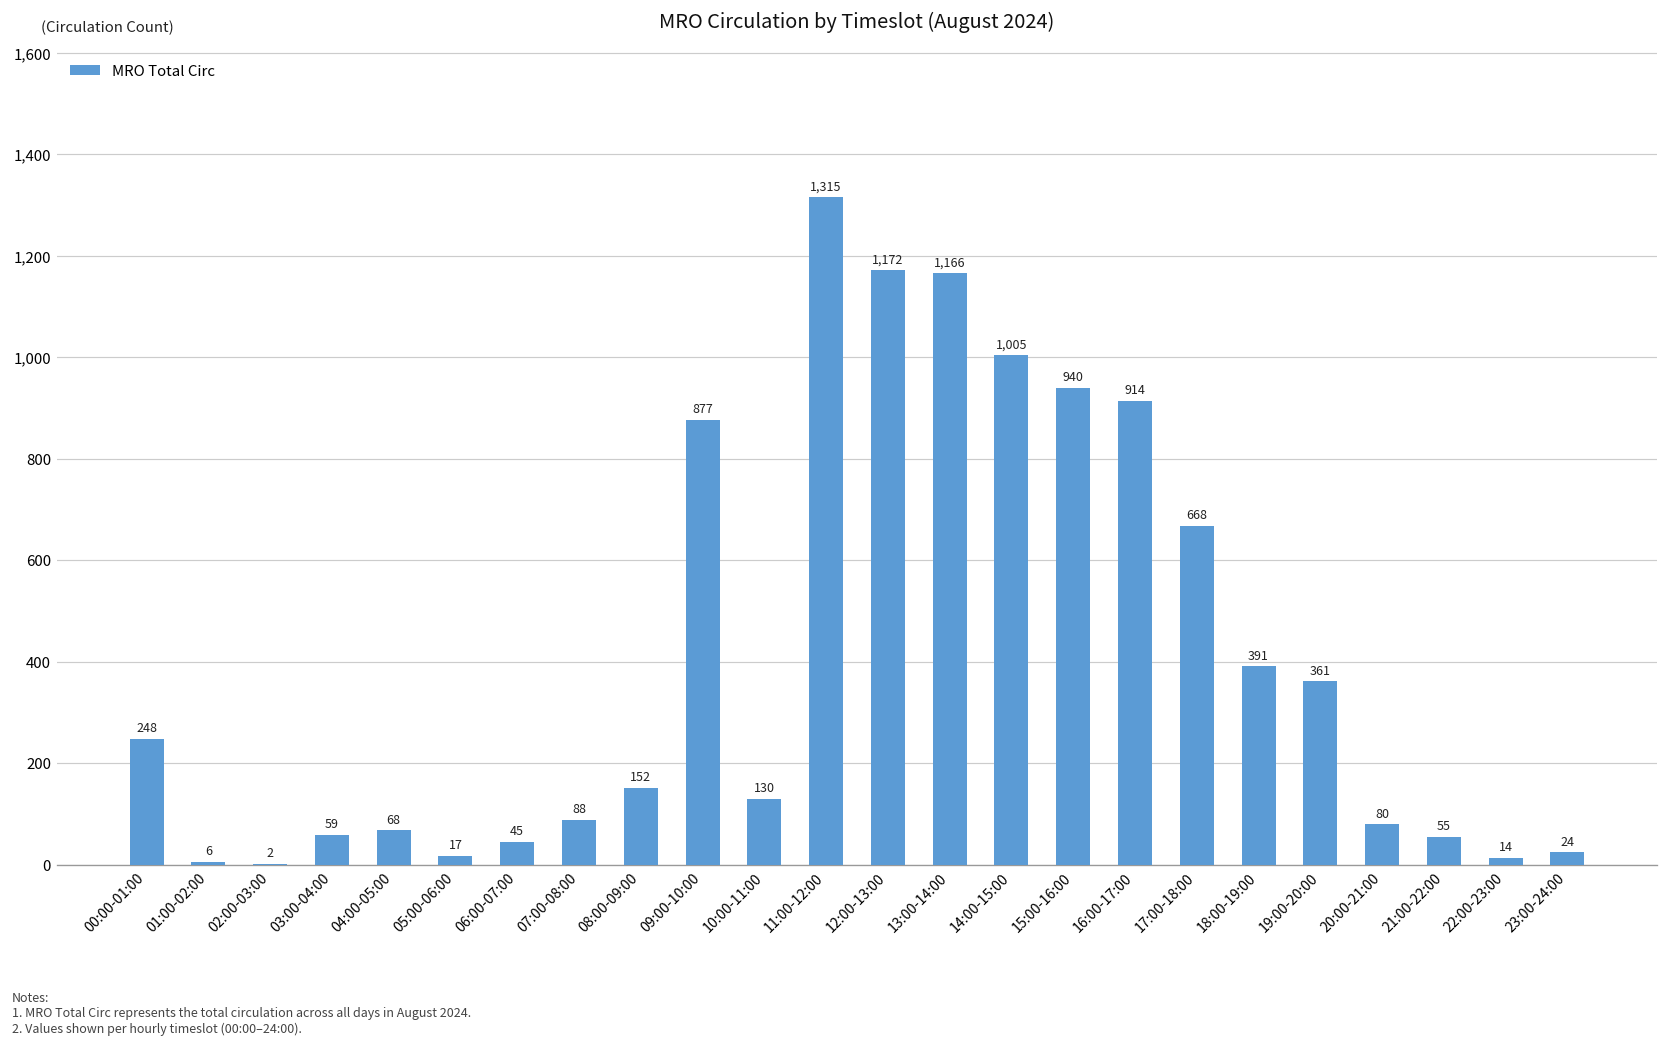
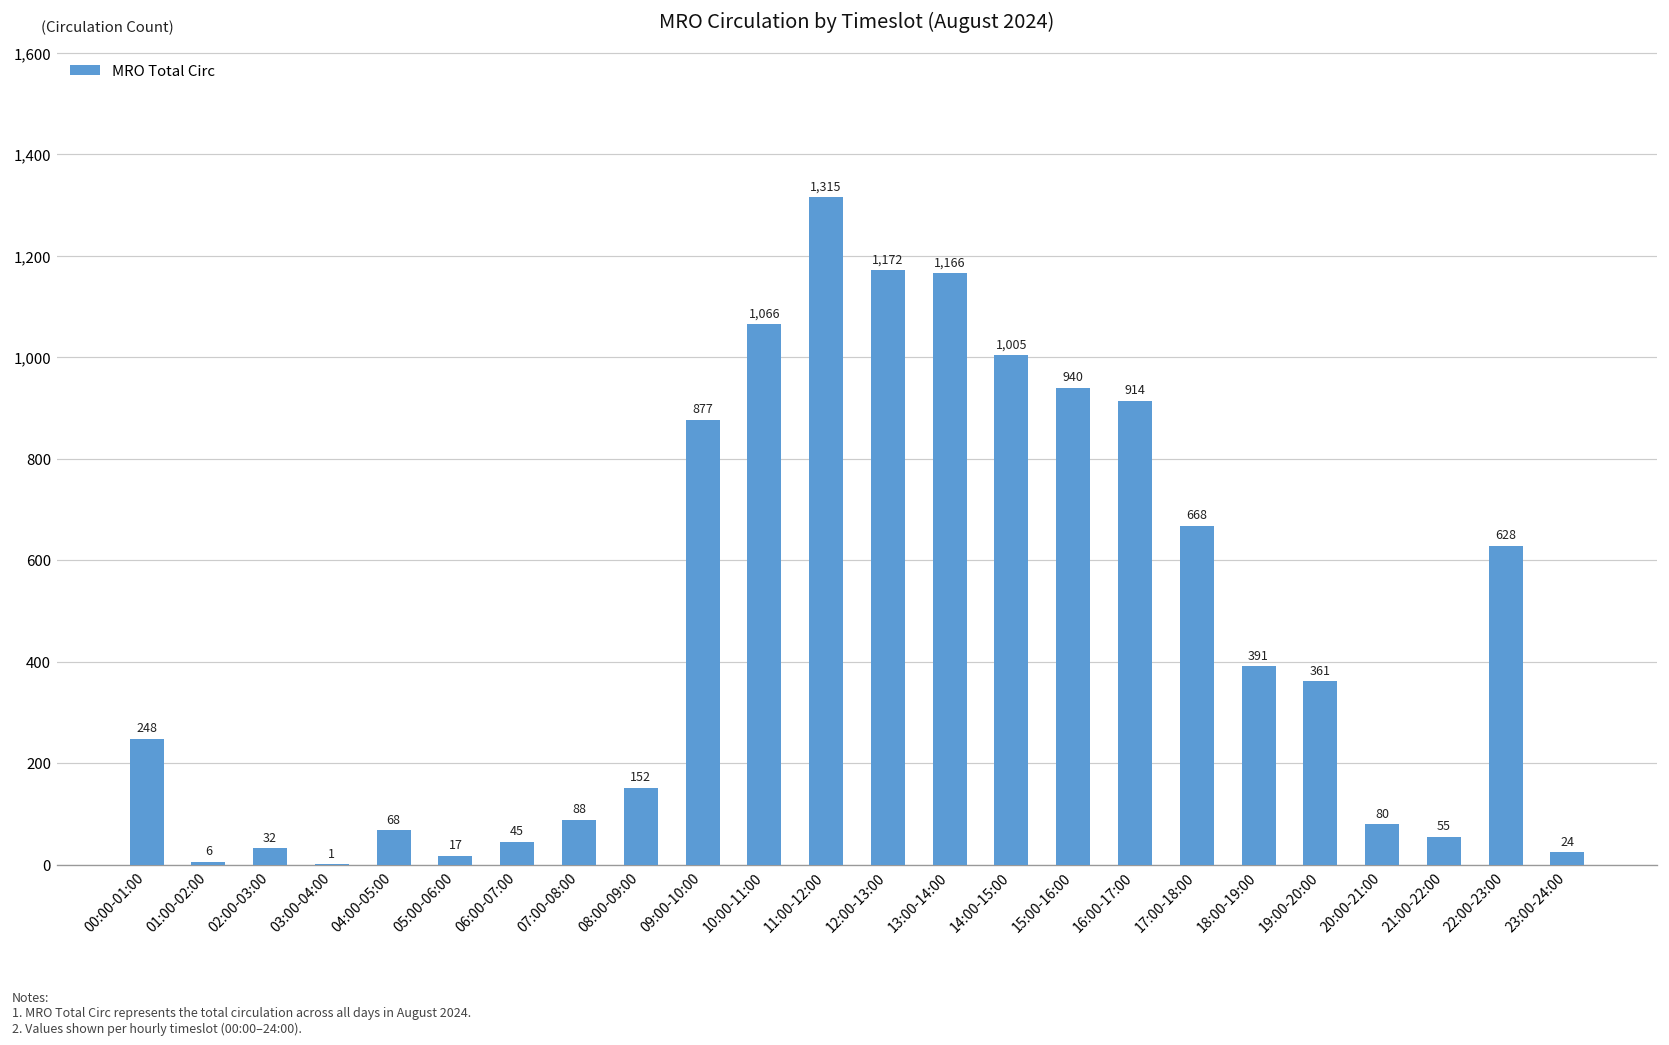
  {
    "00:00-01:00": "248",
    "01:00-02:00": "6",
-   "02:00-03:00": "2",
-   "03:00-04:00": "59",
+   "02:00-03:00": "32",
+   "03:00-04:00": "1",
    "04:00-05:00": "68",
    "05:00-06:00": "17",
    "06:00-07:00": "45",
    "07:00-08:00": "88",
    "08:00-09:00": "152",
    "09:00-10:00": "877",
-   "10:00-11:00": "130",
+   "10:00-11:00": "1,066",
    "11:00-12:00": "1,315",
    "12:00-13:00": "1,172",
    "13:00-14:00": "1,166",
    "14:00-15:00": "1,005",
    "15:00-16:00": "940",
    "16:00-17:00": "914",
    "17:00-18:00": "668",
    "18:00-19:00": "391",
    "19:00-20:00": "361",
    "20:00-21:00": "80",
    "21:00-22:00": "55",
-   "22:00-23:00": "14",
+   "22:00-23:00": "628",
    "23:00-24:00": "24"
  }
